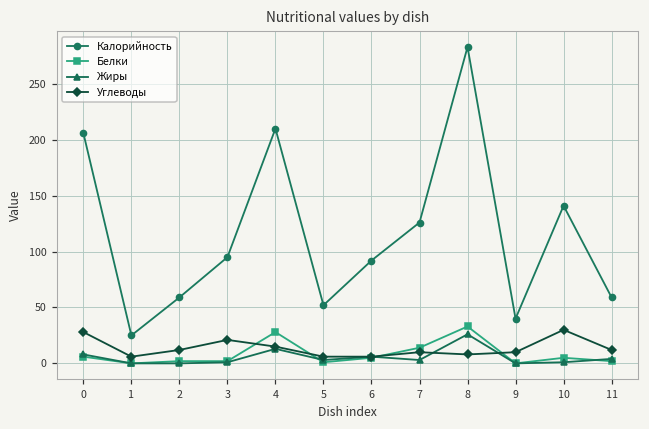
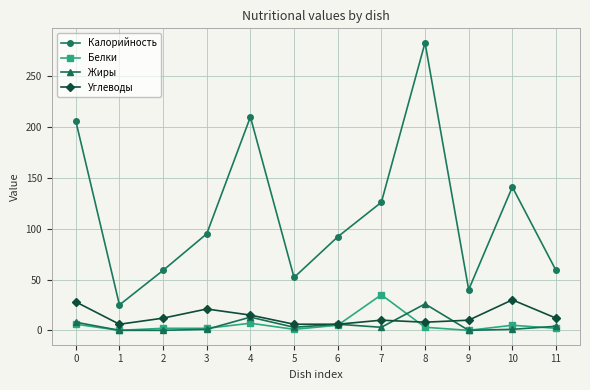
  {
    "Белки": {
-     "4": 28,
-     "7": 14,
-     "8": 33,
+     "4": 7,
+     "7": 35,
+     "8": 3,
      "10": 5
    }
  }
